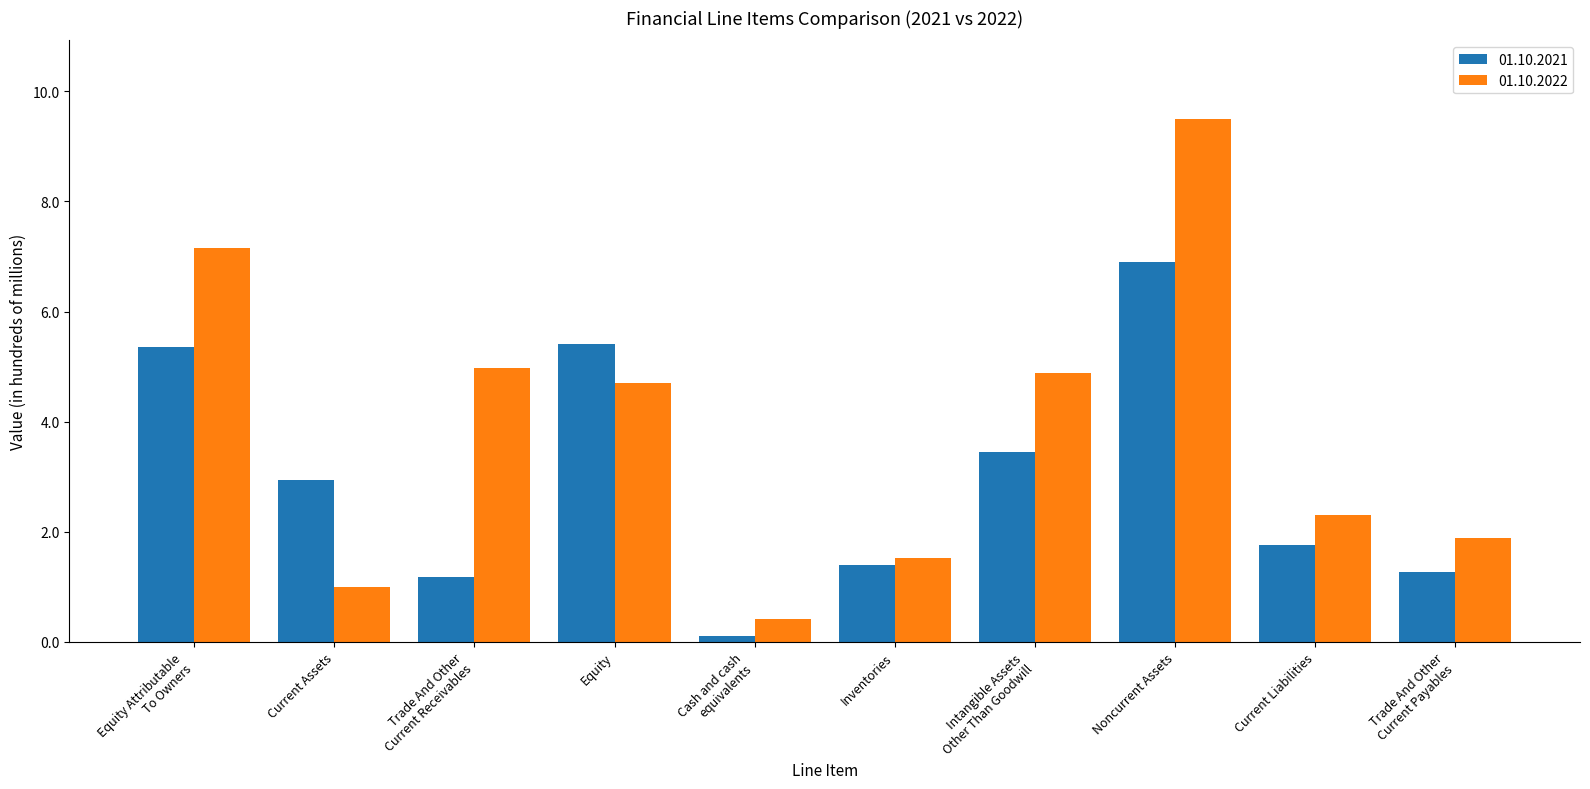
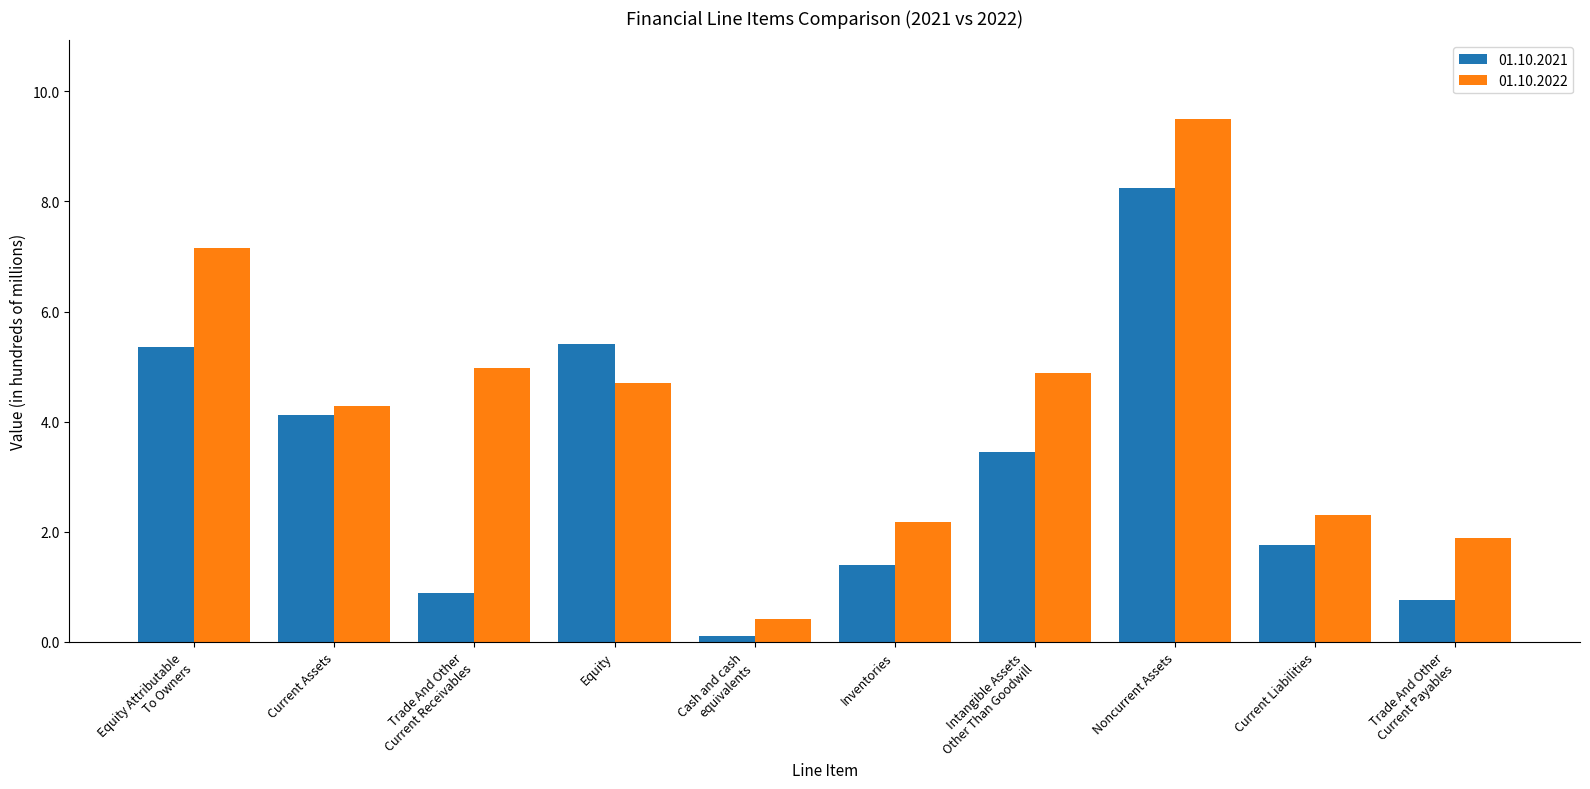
  {
    "01.10.2021": {
      "Equity Attributable To Owners": 5.4,
-     "Current Assets": 2.9,
-     "Trade And Other Current Receivables": 1.2,
+     "Current Assets": 4.1,
+     "Trade And Other Current Receivables": 0.9,
      "Equity": 5.4,
      "Cash and cash equivalents": 0.1,
      "Inventories": 1.4,
      "Intangible Assets Other Than Goodwill": 3.4,
-     "Noncurrent Assets": 6.9,
+     "Noncurrent Assets": 8.3,
      "Current Liabilities": 1.8,
-     "Trade And Other Current Payables": 1.3
+     "Trade And Other Current Payables": 0.8
    },
    "01.10.2022": {
      "Equity Attributable To Owners": 7.2,
-     "Current Assets": 1.0,
+     "Current Assets": 4.3,
      "Trade And Other Current Receivables": 5.0,
      "Equity": 4.7,
      "Cash and cash equivalents": 0.4,
-     "Inventories": 1.5,
+     "Inventories": 2.2,
      "Intangible Assets Other Than Goodwill": 4.9,
      "Noncurrent Assets": 9.5,
      "Current Liabilities": 2.3,
      "Trade And Other Current Payables": 1.9
    }
  }
